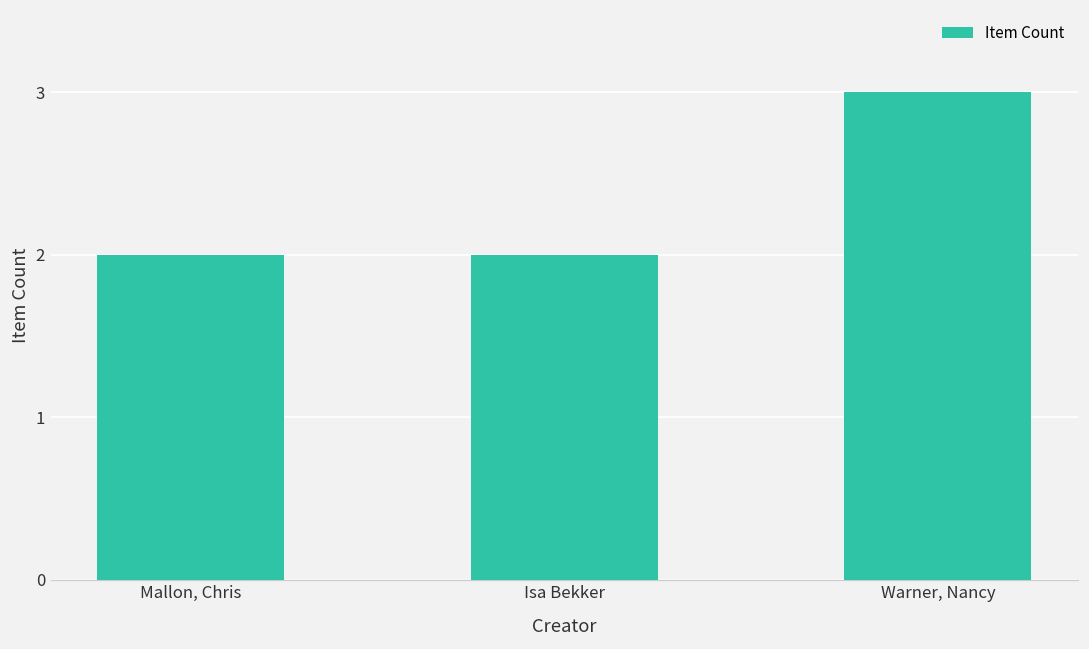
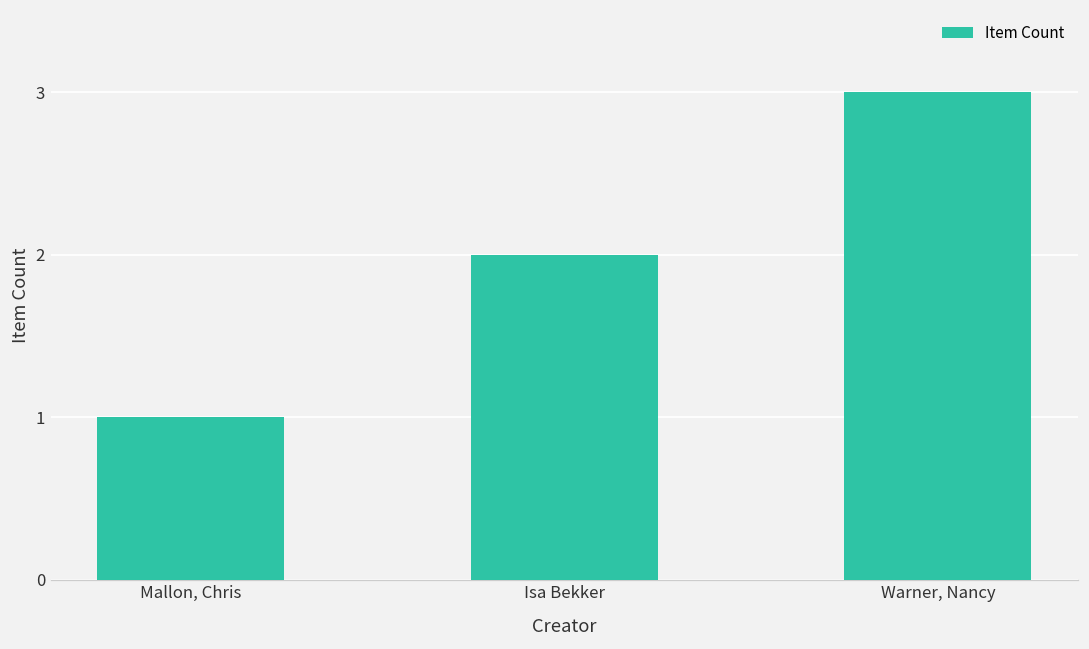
  {
-   "Mallon, Chris": 2,
+   "Mallon, Chris": 1,
    "Isa Bekker": 2,
    "Warner, Nancy": 3
  }
